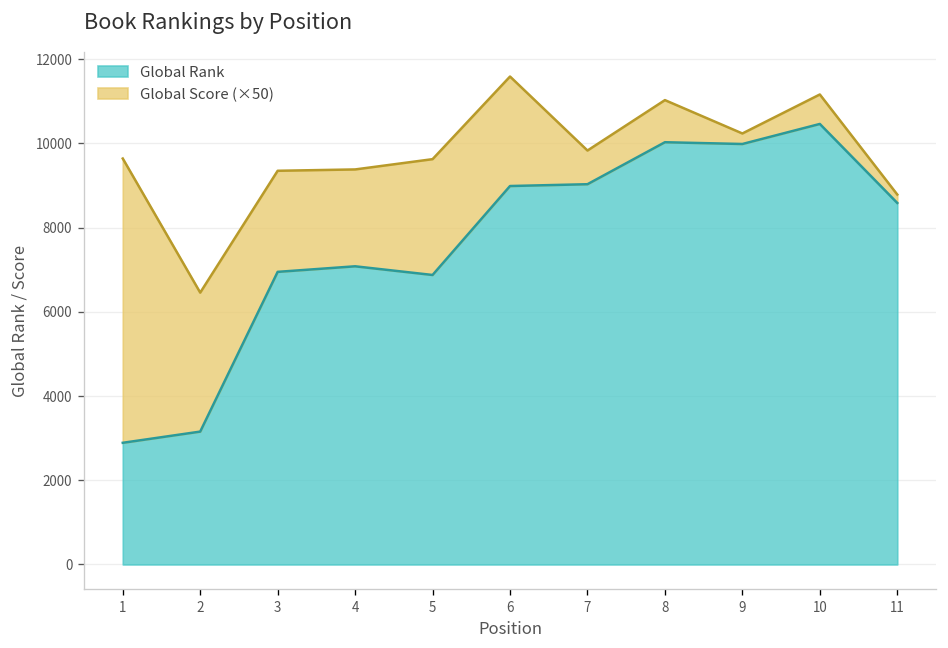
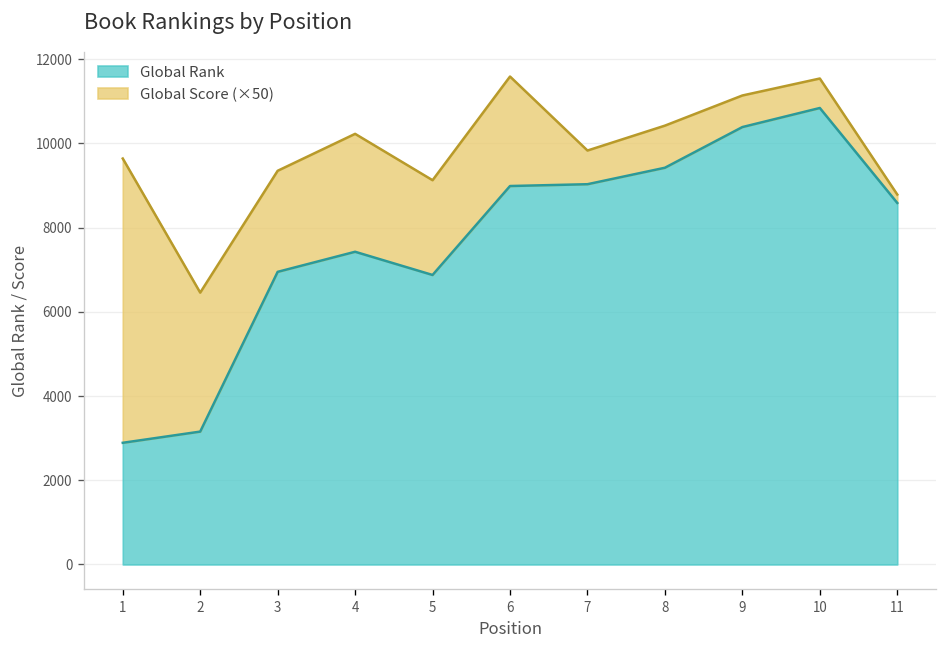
  {
    "Global Rank": {
      "1": 2900,
      "2": 3200,
      "3": 6900,
-     "4": 7100,
+     "4": 7400,
      "5": 6900,
      "6": 9000,
      "7": 9000,
-     "8": 10000,
-     "9": 10000,
-     "10": 10500,
+     "8": 9400,
+     "9": 10400,
+     "10": 10800,
      "11": 8600
    },
    "Global Score (×50)": {
      "1": 6800,
      "2": 3300,
      "3": 2400,
-     "4": 2300,
-     "5": 2800,
+     "4": 2800,
+     "5": 2300,
      "6": 2600,
      "7": 800,
      "8": 1000,
-     "9": 300,
+     "9": 800,
      "10": 700,
      "11": 200
    }
  }
